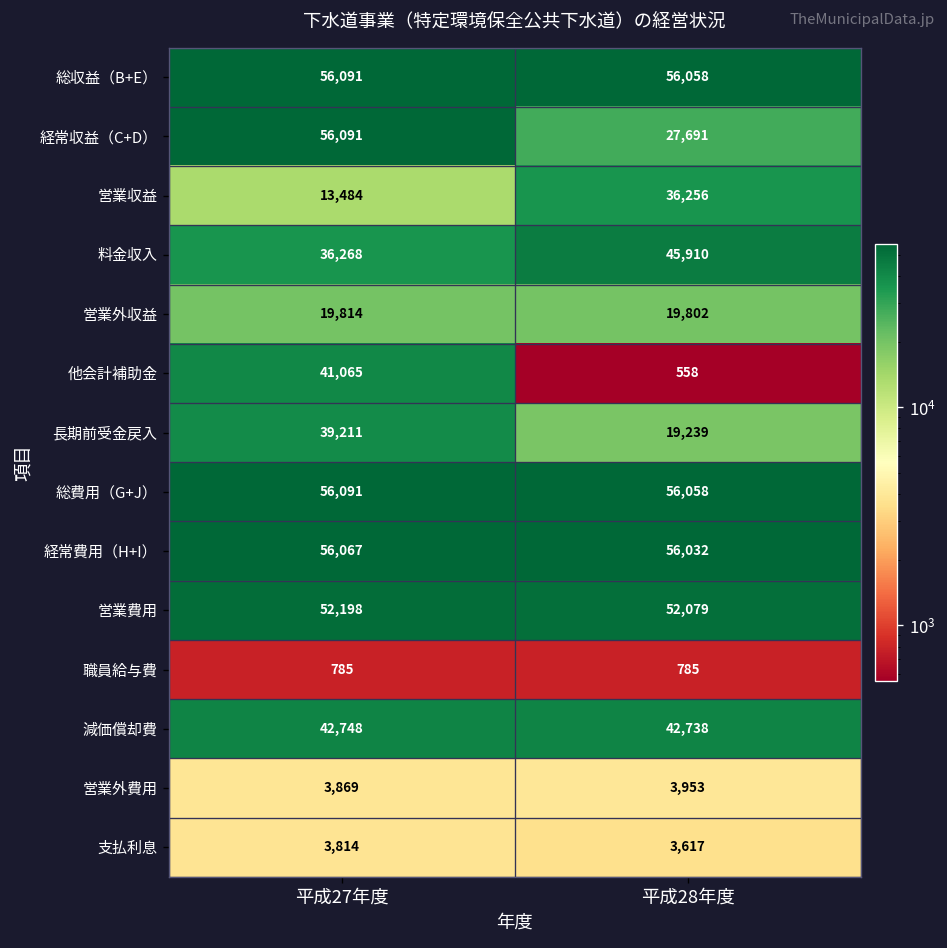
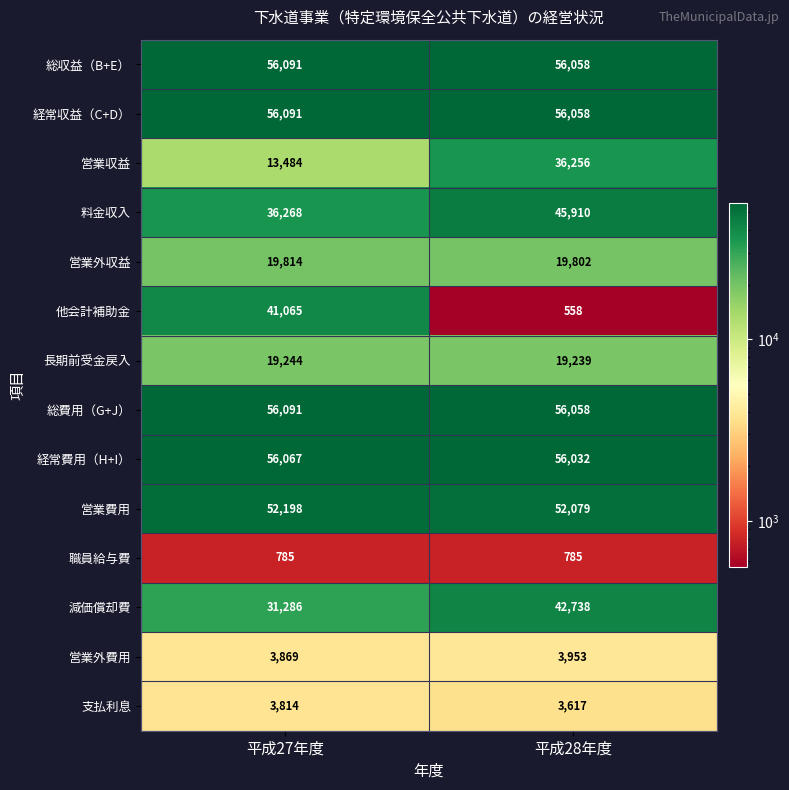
  {
    "総収益（B+E）": {
      "平成27年度": "56,091",
      "平成28年度": "56,058"
    },
    "経常収益（C+D）": {
      "平成27年度": "56,091",
-     "平成28年度": "27,691"
+     "平成28年度": "56,058"
    },
    "営業収益": {
      "平成27年度": "13,484",
      "平成28年度": "36,256"
    },
    "料金収入": {
      "平成27年度": "36,268",
      "平成28年度": "45,910"
    },
    "営業外収益": {
      "平成27年度": "19,814",
      "平成28年度": "19,802"
    },
    "他会計補助金": {
      "平成27年度": "41,065",
      "平成28年度": "558"
    },
    "長期前受金戻入": {
-     "平成27年度": "39,211",
+     "平成27年度": "19,244",
      "平成28年度": "19,239"
    },
    "総費用（G+J）": {
      "平成27年度": "56,091",
      "平成28年度": "56,058"
    },
    "経常費用（H+I）": {
      "平成27年度": "56,067",
      "平成28年度": "56,032"
    },
    "営業費用": {
      "平成27年度": "52,198",
      "平成28年度": "52,079"
    },
    "職員給与費": {
      "平成27年度": "785",
      "平成28年度": "785"
    },
    "減価償却費": {
-     "平成27年度": "42,748",
+     "平成27年度": "31,286",
      "平成28年度": "42,738"
    },
    "営業外費用": {
      "平成27年度": "3,869",
      "平成28年度": "3,953"
    },
    "支払利息": {
      "平成27年度": "3,814",
      "平成28年度": "3,617"
    }
  }
